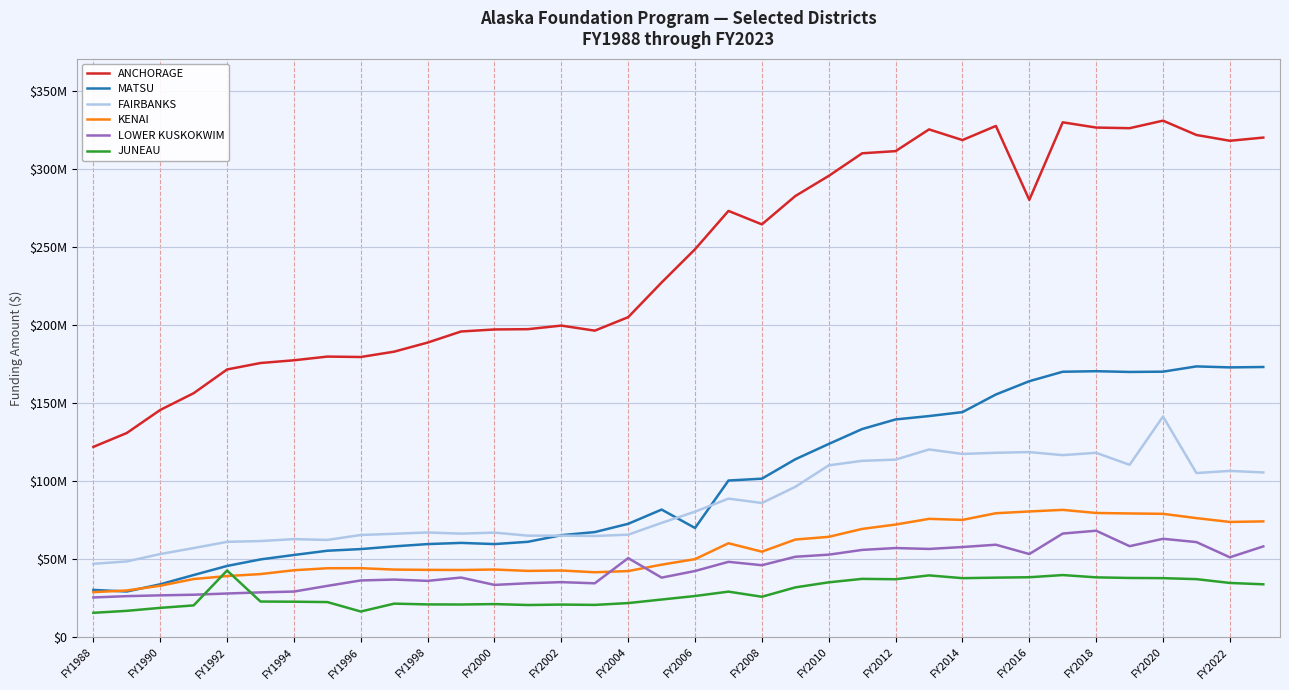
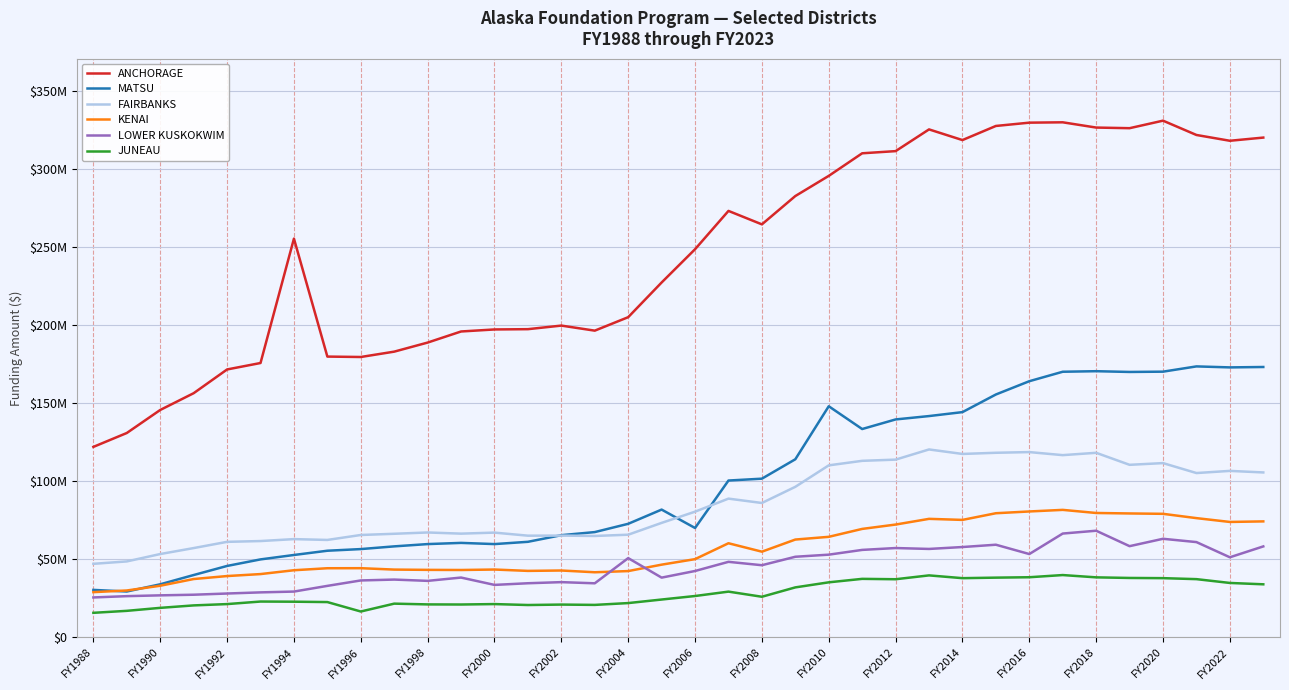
  {
    "ANCHORAGE": {
      "FY1988": "$122000000",
      "FY1990": "$146000000",
      "FY1992": "$172000000",
-     "FY1994": "$178000000",
+     "FY1994": "$256000000",
      "FY1996": "$180000000",
      "FY1998": "$189000000",
      "FY2000": "$197000000",
      "FY2002": "$200000000",
      "FY2004": "$205000000",
      "FY2006": "$249000000",
      "FY2008": "$265000000",
      "FY2010": "$296000000",
      "FY2012": "$312000000",
      "FY2014": "$319000000",
-     "FY2016": "$280000000",
+     "FY2016": "$330000000",
      "FY2018": "$327000000",
      "FY2020": "$331000000",
      "FY2022": "$318000000"
    },
    "MATSU": {
      "FY1992": "$46000000",
      "FY1994": "$53000000",
      "FY1996": "$56000000",
      "FY1998": "$60000000",
      "FY2000": "$60000000",
      "FY2004": "$73000000",
      "FY2006": "$70000000",
      "FY2008": "$102000000",
-     "FY2010": "$124000000",
+     "FY2010": "$148000000",
      "FY2012": "$140000000",
      "FY2014": "$144000000",
      "FY2016": "$164000000",
      "FY2018": "$171000000",
      "FY2020": "$170000000",
      "FY2022": "$173000000"
    },
    "FAIRBANKS": {
      "FY1988": "$47000000",
      "FY1990": "$53000000",
      "FY1992": "$61000000",
      "FY1994": "$63000000",
      "FY1996": "$65000000",
      "FY1998": "$67000000",
      "FY2000": "$67000000",
      "FY2004": "$66000000",
      "FY2006": "$80000000",
      "FY2008": "$86000000",
      "FY2010": "$110000000",
      "FY2012": "$114000000",
      "FY2014": "$117000000",
      "FY2016": "$119000000",
      "FY2018": "$118000000",
-     "FY2020": "$141000000",
+     "FY2020": "$112000000",
      "FY2022": "$107000000"
    },
    "KENAI": {
      "FY1992": "$39000000",
      "FY1994": "$43000000",
      "FY1996": "$44000000",
      "FY1998": "$43000000",
      "FY2000": "$43000000",
      "FY2002": "$43000000",
      "FY2004": "$42000000",
      "FY2006": "$50000000",
      "FY2008": "$55000000",
      "FY2010": "$64000000",
      "FY2012": "$72000000",
      "FY2014": "$75000000",
      "FY2016": "$81000000",
      "FY2018": "$80000000",
      "FY2020": "$79000000",
      "FY2022": "$74000000"
    },
    "LOWER KUSKOKWIM": {
      "FY1988": "$25000000",
      "FY1990": "$27000000",
      "FY1992": "$28000000",
      "FY1994": "$29000000",
      "FY1996": "$36000000",
      "FY1998": "$36000000",
      "FY2000": "$33000000",
      "FY2002": "$35000000",
      "FY2004": "$51000000",
      "FY2006": "$42000000",
      "FY2008": "$46000000",
      "FY2010": "$53000000",
      "FY2012": "$57000000",
      "FY2014": "$58000000",
      "FY2016": "$53000000",
      "FY2018": "$68000000",
      "FY2020": "$63000000",
      "FY2022": "$51000000"
    },
    "JUNEAU": {
      "FY1988": "$16000000",
      "FY1990": "$19000000",
-     "FY1992": "$43000000",
+     "FY1992": "$21000000",
      "FY1994": "$23000000",
      "FY1996": "$16000000",
      "FY1998": "$21000000",
      "FY2000": "$21000000",
      "FY2002": "$21000000",
      "FY2004": "$22000000",
      "FY2006": "$26000000",
      "FY2008": "$26000000",
      "FY2010": "$35000000",
      "FY2012": "$37000000",
      "FY2014": "$38000000",
      "FY2016": "$38000000",
      "FY2018": "$38000000",
      "FY2020": "$38000000",
      "FY2022": "$35000000"
    }
  }
